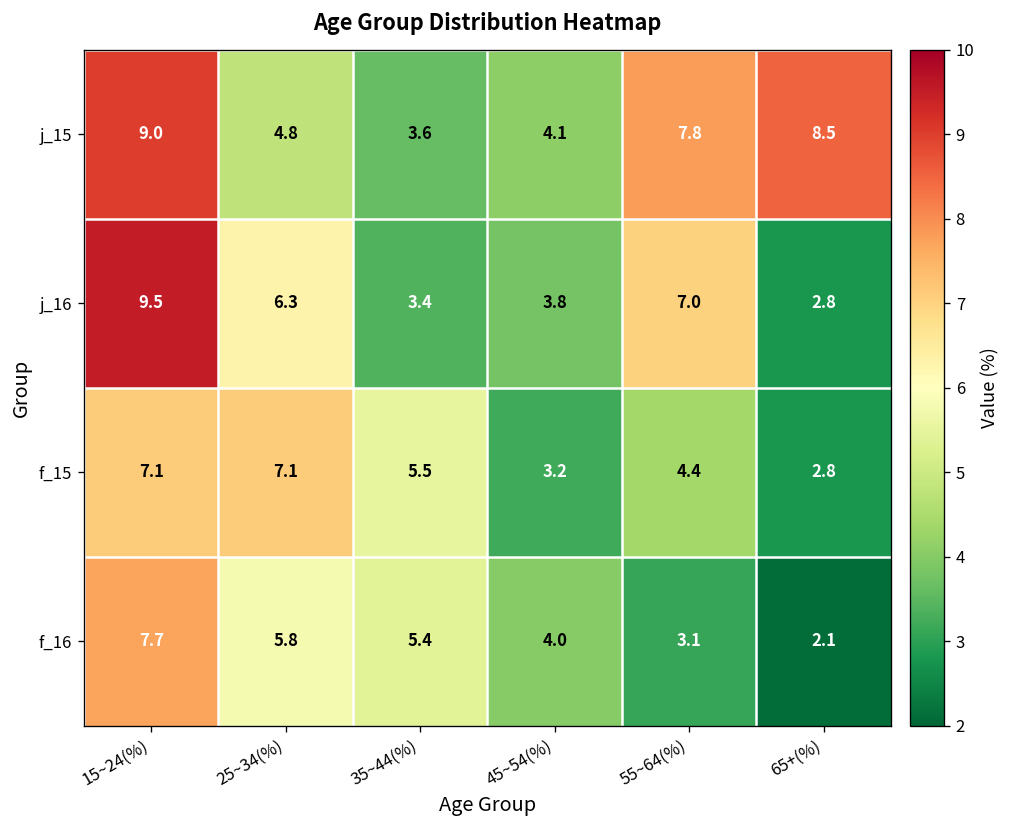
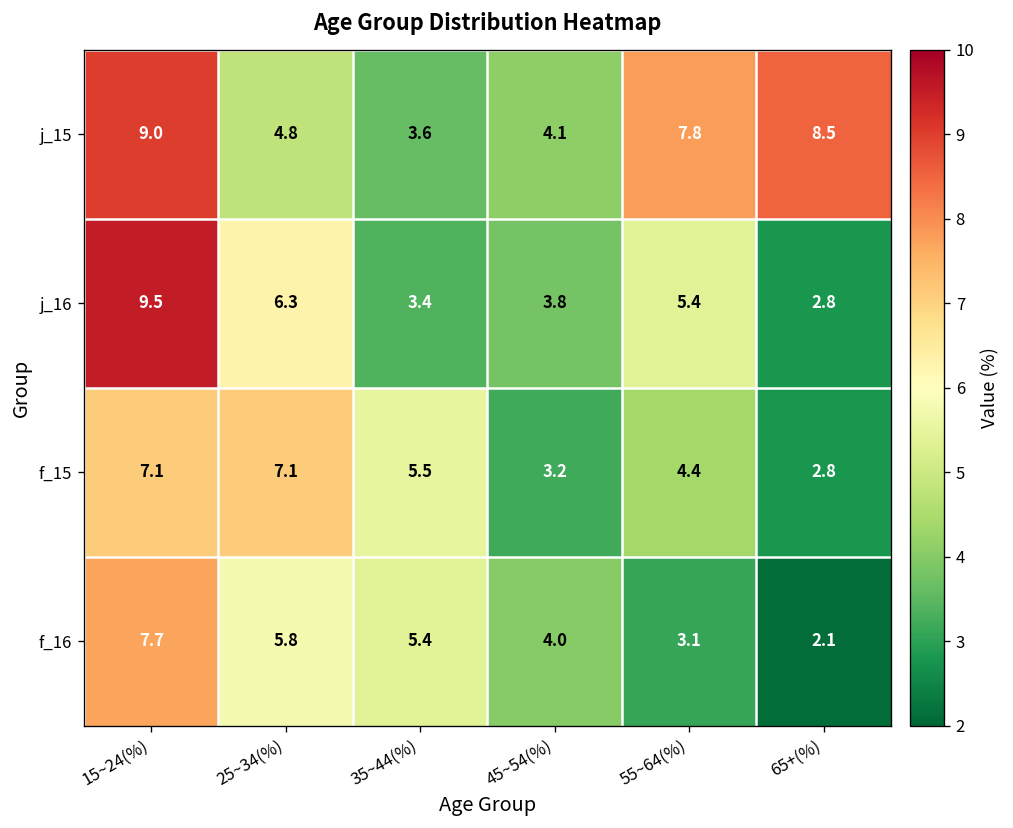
  {
    "j_15": {
      "15~24(%)": 9.0,
      "25~34(%)": 4.8,
      "35~44(%)": 3.6,
      "45~54(%)": 4.1,
      "55~64(%)": 7.8,
      "65+(%)": 8.5
    },
    "j_16": {
      "15~24(%)": 9.5,
      "25~34(%)": 6.3,
      "35~44(%)": 3.4,
      "45~54(%)": 3.8,
-     "55~64(%)": 7.0,
+     "55~64(%)": 5.4,
      "65+(%)": 2.8
    },
    "f_15": {
      "15~24(%)": 7.1,
      "25~34(%)": 7.1,
      "35~44(%)": 5.5,
      "45~54(%)": 3.2,
      "55~64(%)": 4.4,
      "65+(%)": 2.8
    },
    "f_16": {
      "15~24(%)": 7.7,
      "25~34(%)": 5.8,
      "35~44(%)": 5.4,
      "45~54(%)": 4.0,
      "55~64(%)": 3.1,
      "65+(%)": 2.1
    }
  }
